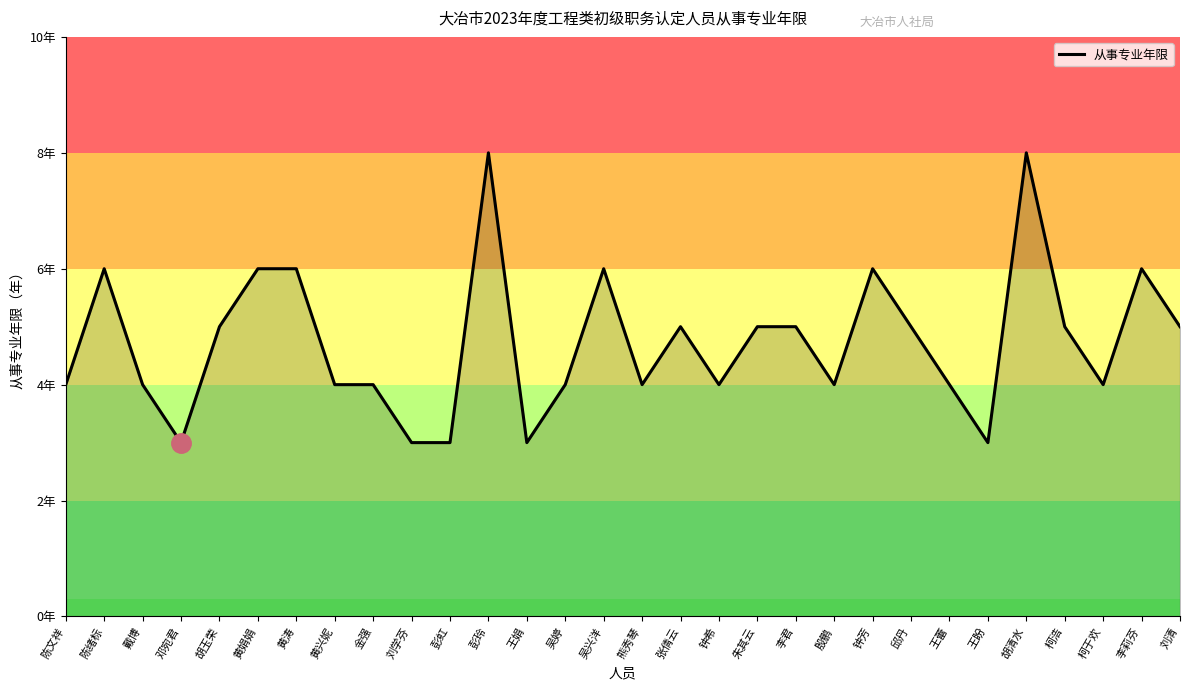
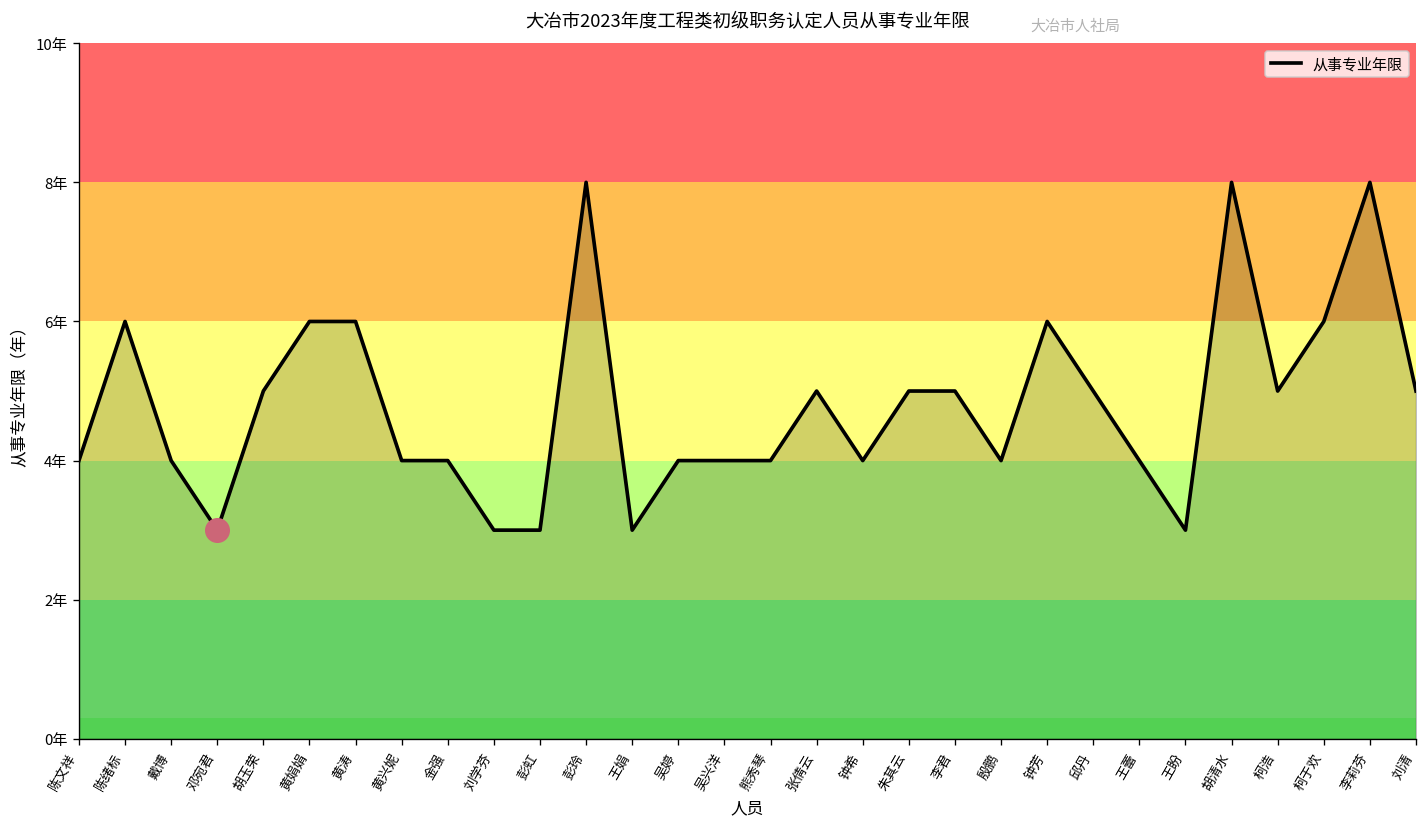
  {
    "从事专业年限": {
      "陈文祥": "4年",
      "陈绪标": "6年",
      "戴博": "4年",
      "胡玉荣": "5年",
      "黄娟娟": "6年",
      "黄涛": "6年",
      "黄兴妮": "4年",
      "金强": "4年",
      "刘学芬": "3年",
      "彭虹": "3年",
      "彭玲": "8年",
      "王娟": "3年",
      "吴婷": "4年",
-     "吴兴洋": "6年",
+     "吴兴洋": "4年",
      "熊秀琴": "4年",
      "张倩云": "5年",
      "钟希": "4年",
      "朱其云": "5年",
      "李君": "5年",
      "殷鹏": "4年",
      "钟芳": "6年",
      "邱丹": "5年",
      "王蕾": "4年",
      "王盼": "3年",
      "胡清水": "8年",
      "柯浩": "5年",
-     "柯于欢": "4年",
-     "李莉芬": "6年",
+     "柯于欢": "6年",
+     "李莉芬": "8年",
      "刘清": "5年"
    }
  }
